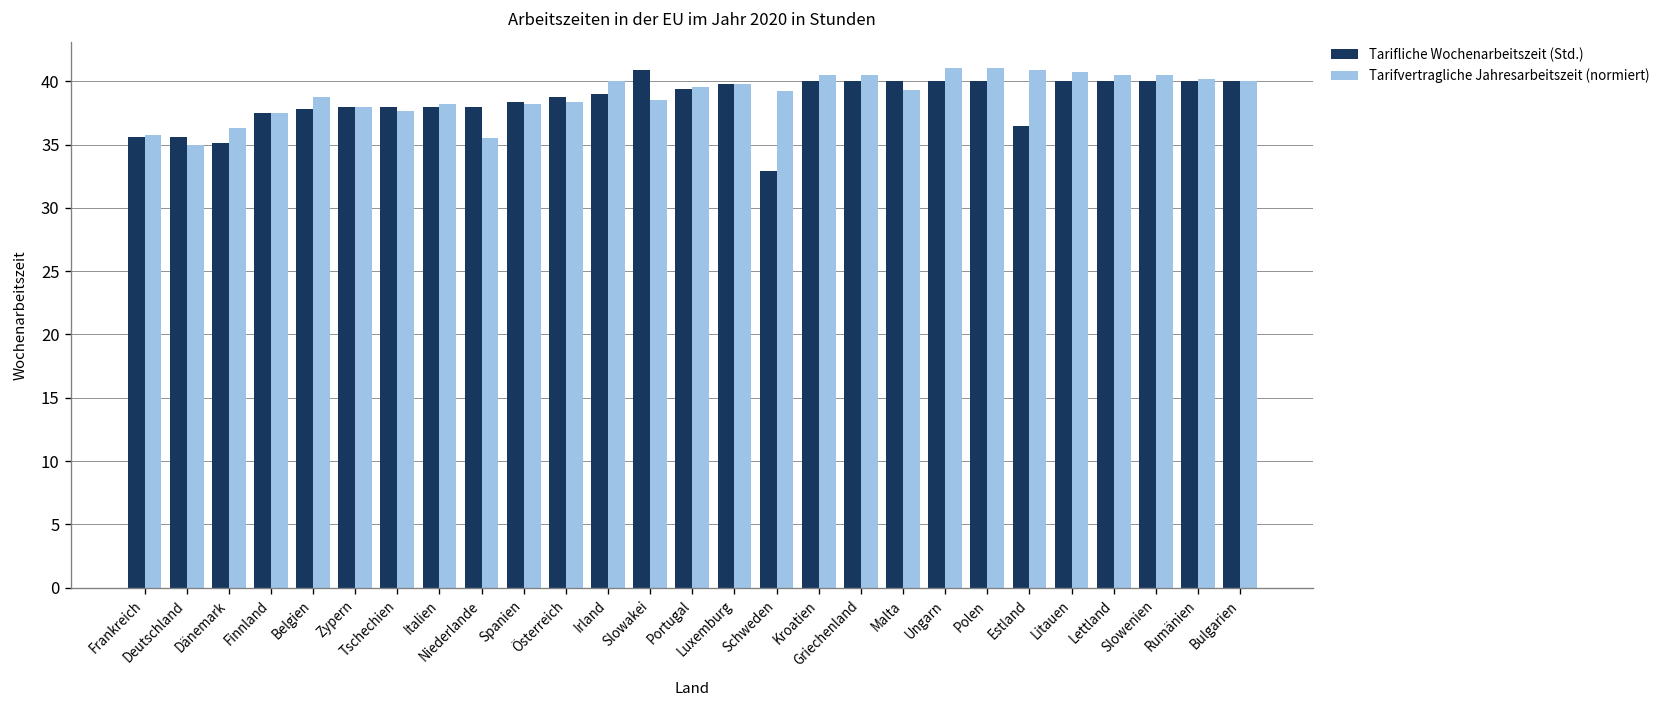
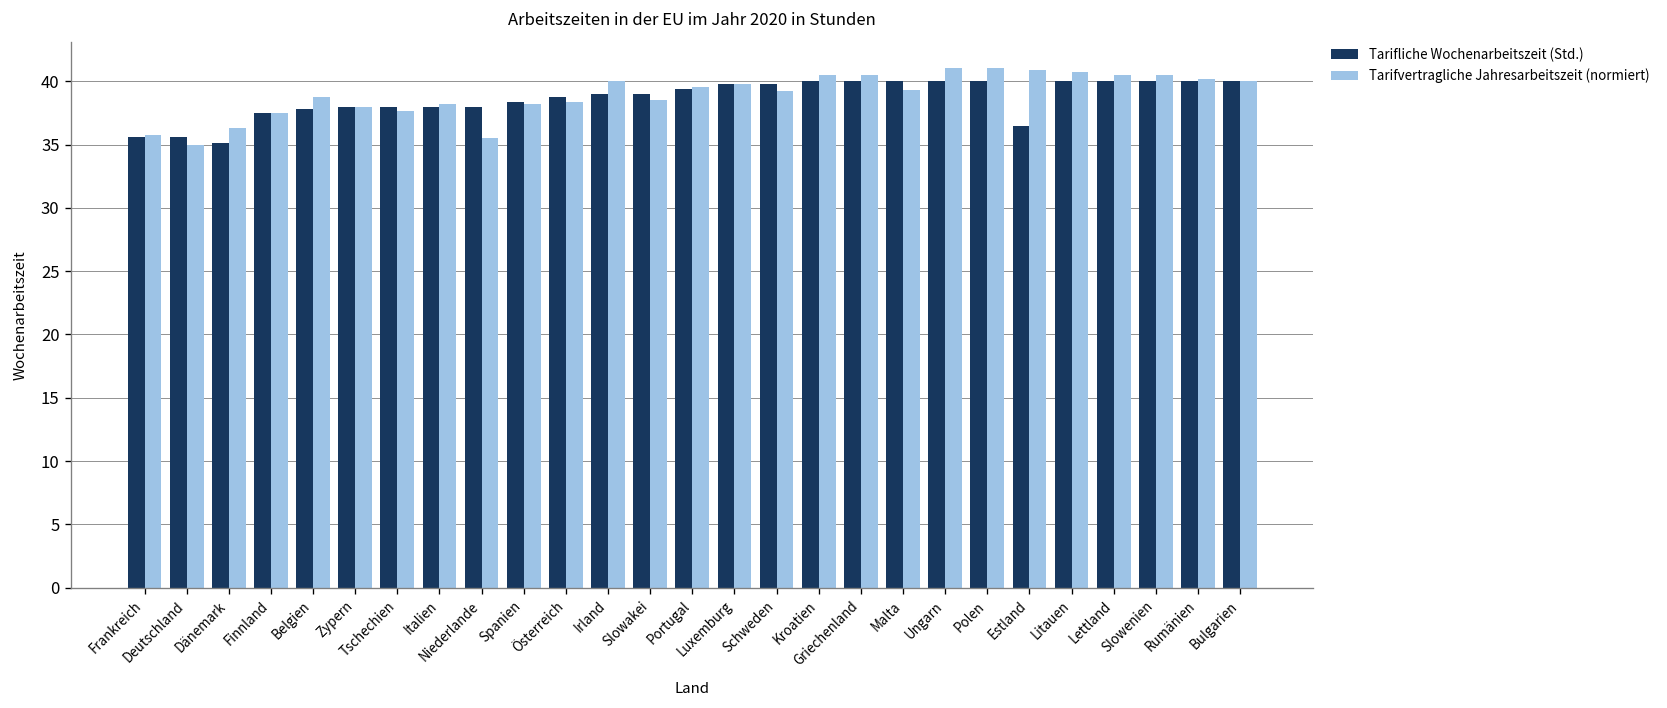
  {
    "Tarifliche Wochenarbeitszeit (Std.)": {
      "Frankreich": 35.6,
      "Deutschland": 35.6,
      "Dänemark": 35.1,
      "Finnland": 37.5,
      "Belgien": 37.8,
      "Zypern": 38.0,
      "Tschechien": 38.0,
      "Italien": 38.0,
      "Niederlande": 38.0,
      "Spanien": 38.4,
      "Österreich": 38.8,
      "Irland": 39.0,
-     "Slowakei": 40.9,
+     "Slowakei": 39.0,
      "Portugal": 39.4,
      "Luxemburg": 39.8,
-     "Schweden": 32.9,
+     "Schweden": 39.8,
      "Kroatien": 40.0,
      "Griechenland": 40.0,
      "Malta": 40.0,
      "Ungarn": 40.0,
      "Polen": 40.0,
      "Estland": 36.5,
      "Litauen": 40.0,
      "Lettland": 40.0,
      "Slowenien": 40.0,
      "Rumänien": 40.0,
      "Bulgarien": 40.0
    },
    "Tarifvertragliche Jahresarbeitszeit (normiert)": {
      "Frankreich": 35.8,
      "Deutschland": 35.0,
      "Dänemark": 36.3,
      "Finnland": 37.5,
      "Belgien": 38.8,
      "Zypern": 38.0,
      "Tschechien": 37.7,
      "Italien": 38.2,
      "Niederlande": 35.6,
      "Spanien": 38.2,
      "Österreich": 38.4,
      "Irland": 40.0,
      "Slowakei": 38.5,
      "Portugal": 39.6,
      "Luxemburg": 39.8,
      "Schweden": 39.2,
      "Kroatien": 40.5,
      "Griechenland": 40.5,
      "Malta": 39.3,
      "Ungarn": 41.1,
      "Polen": 41.1,
      "Estland": 40.9,
      "Litauen": 40.7,
      "Lettland": 40.5,
      "Slowenien": 40.5,
      "Rumänien": 40.2,
      "Bulgarien": 40.0
    }
  }
